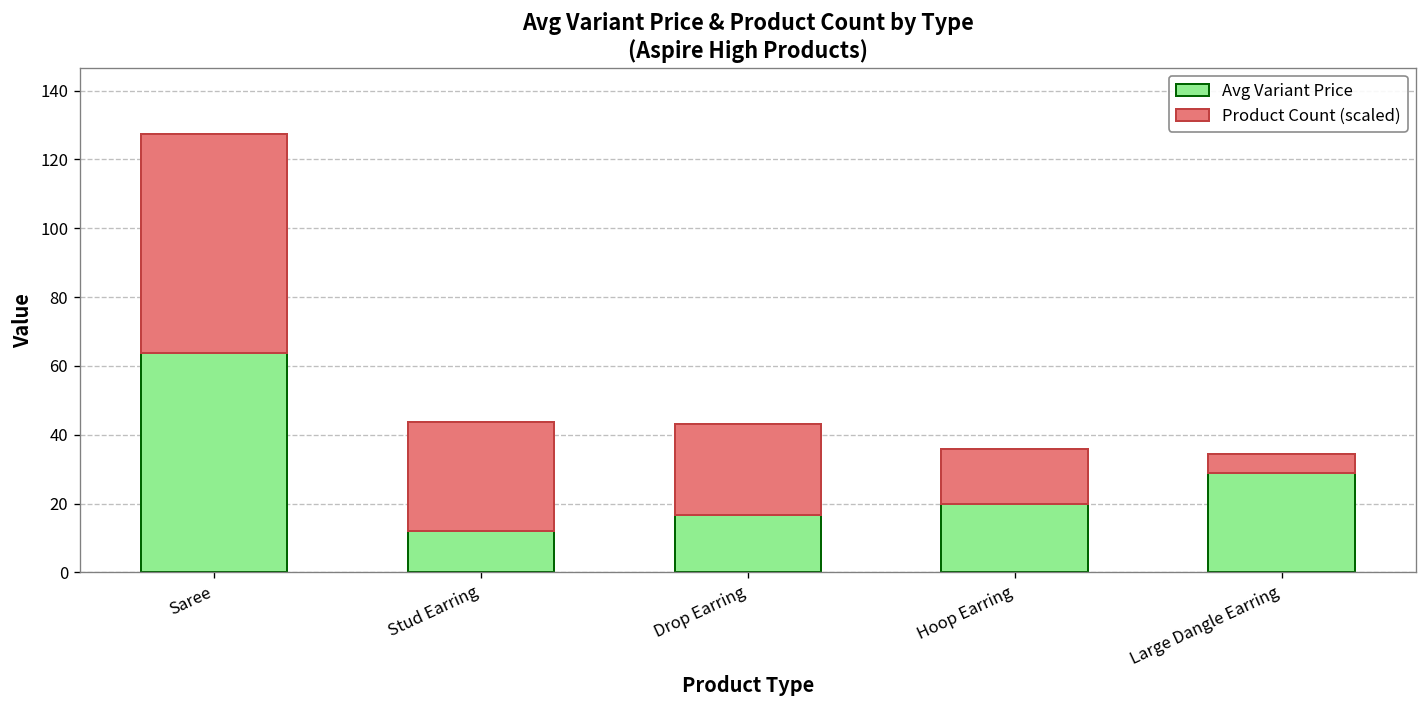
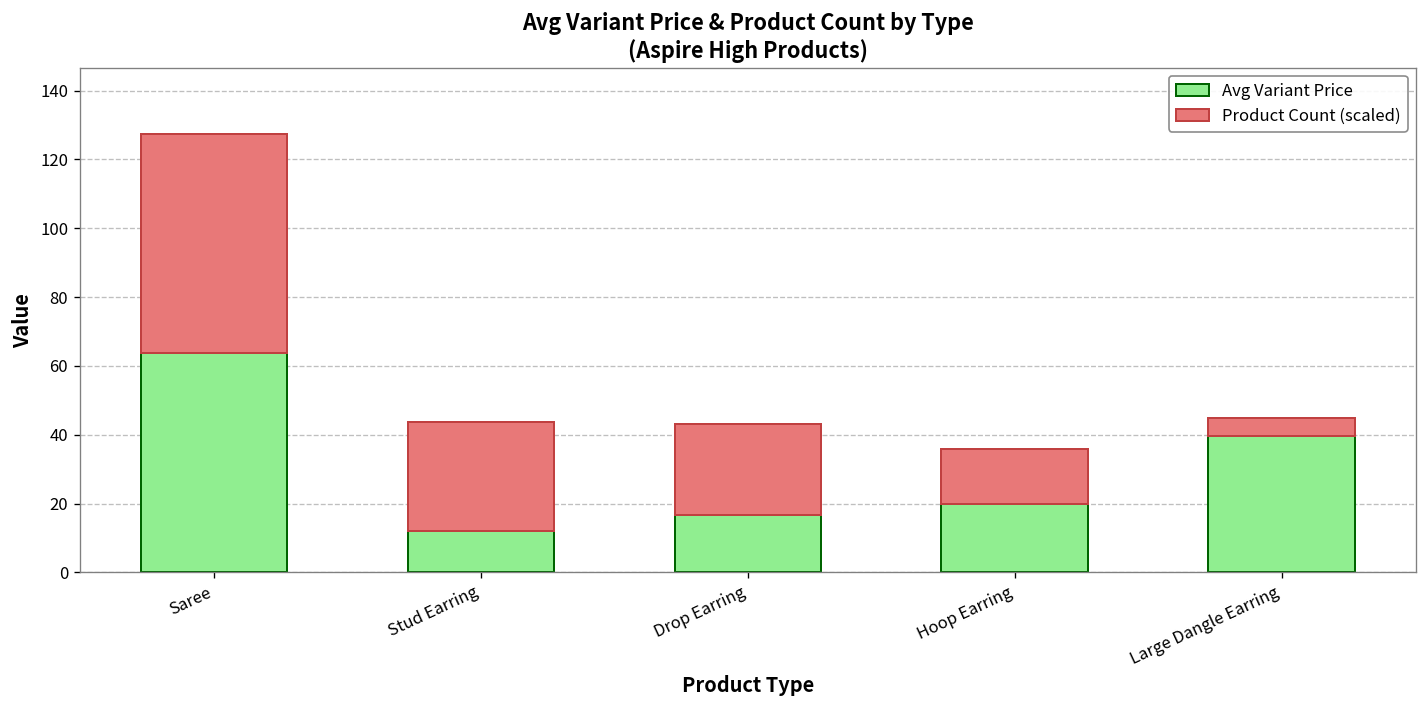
  {
    "Avg Variant Price": {
      "Saree": 64,
      "Stud Earring": 12,
      "Drop Earring": 17,
      "Hoop Earring": 20,
-     "Large Dangle Earring": 29
+     "Large Dangle Earring": 40
    },
    "Product Count (scaled)": {
      "Saree": 64,
      "Stud Earring": 32,
      "Drop Earring": 27,
      "Hoop Earring": 16,
      "Large Dangle Earring": 5
    }
  }
